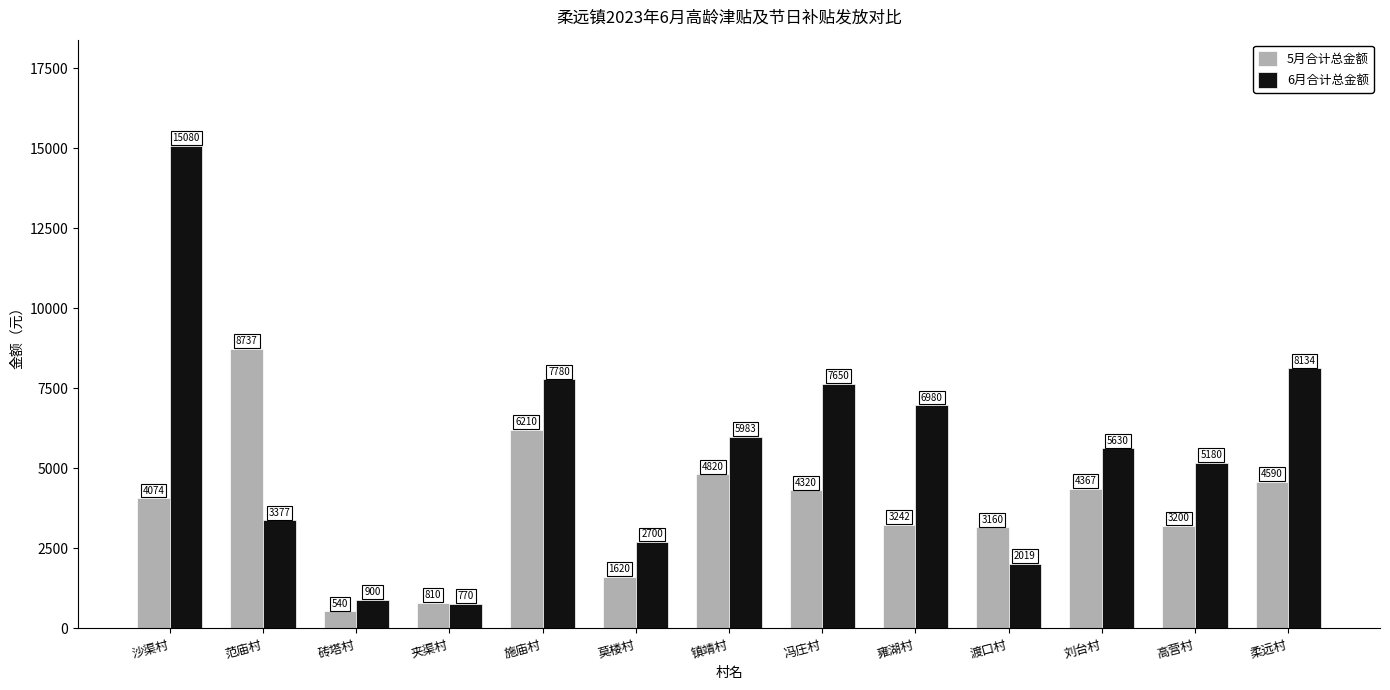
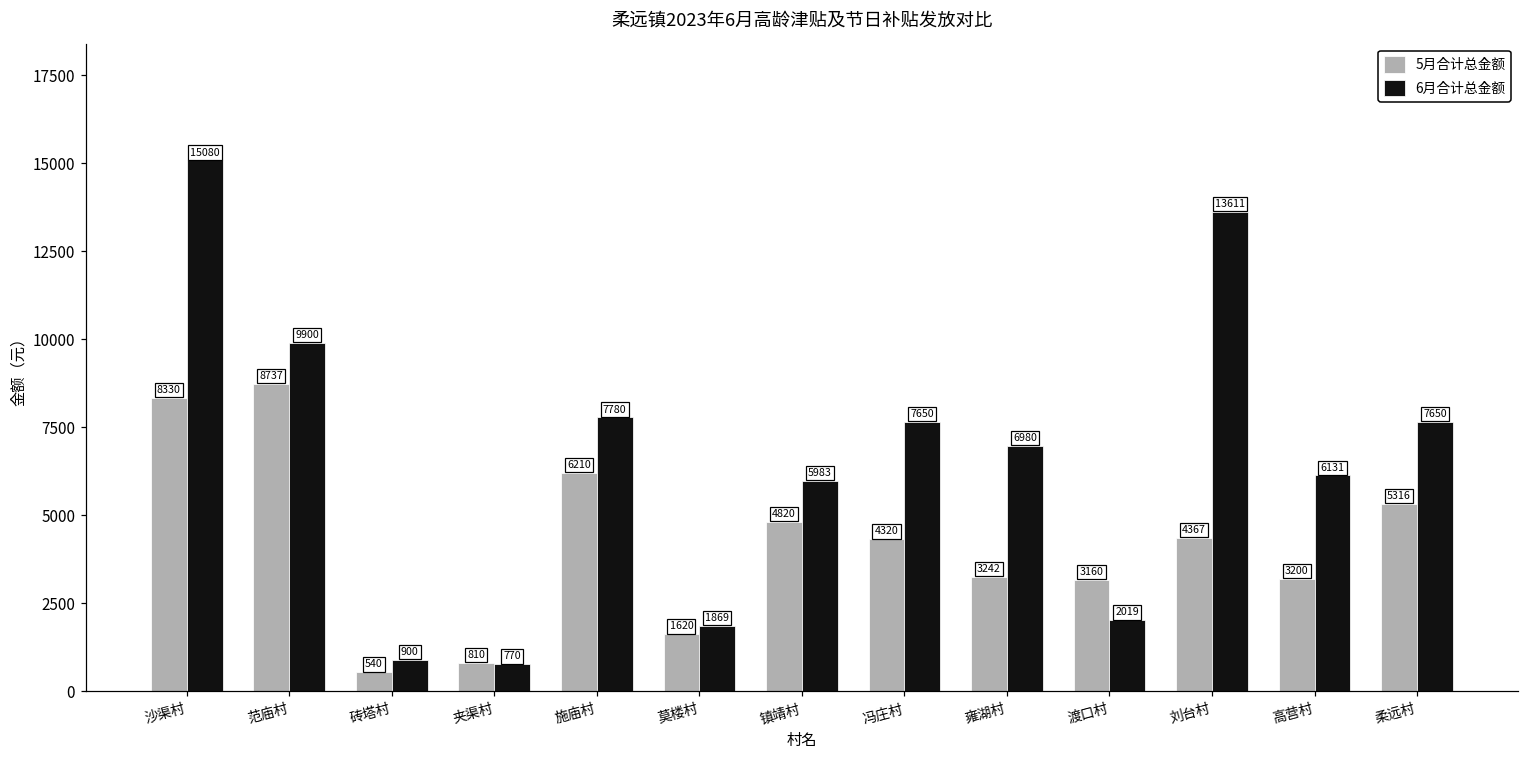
  {
    "5月合计总金额": {
-     "沙渠村": 4074,
-     "柔远村": 4590
+     "沙渠村": 8330,
+     "柔远村": 5316
    },
    "6月合计总金额": {
-     "范庙村": 3377,
-     "莫楼村": 2700,
-     "刘台村": 5630,
-     "高营村": 5180,
-     "柔远村": 8134
+     "范庙村": 9900,
+     "莫楼村": 1869,
+     "刘台村": 13611,
+     "高营村": 6131,
+     "柔远村": 7650
    }
  }
